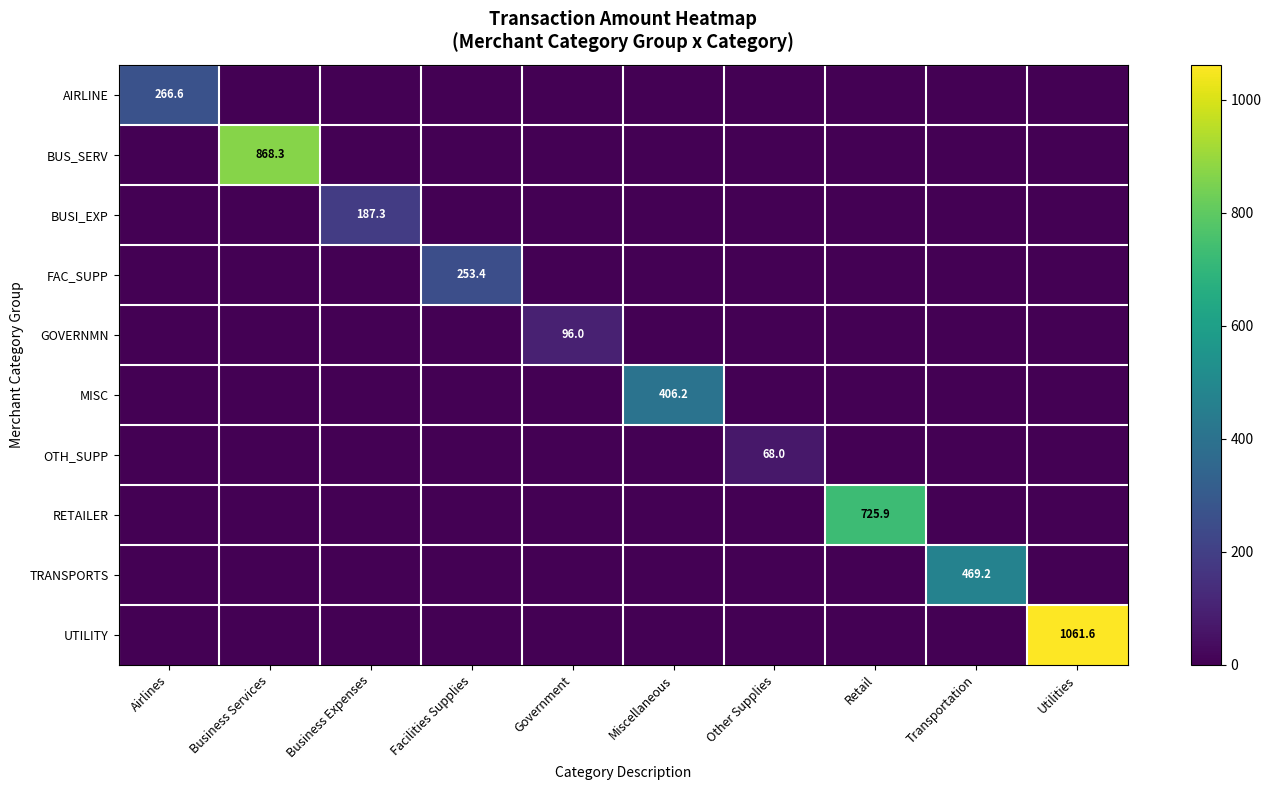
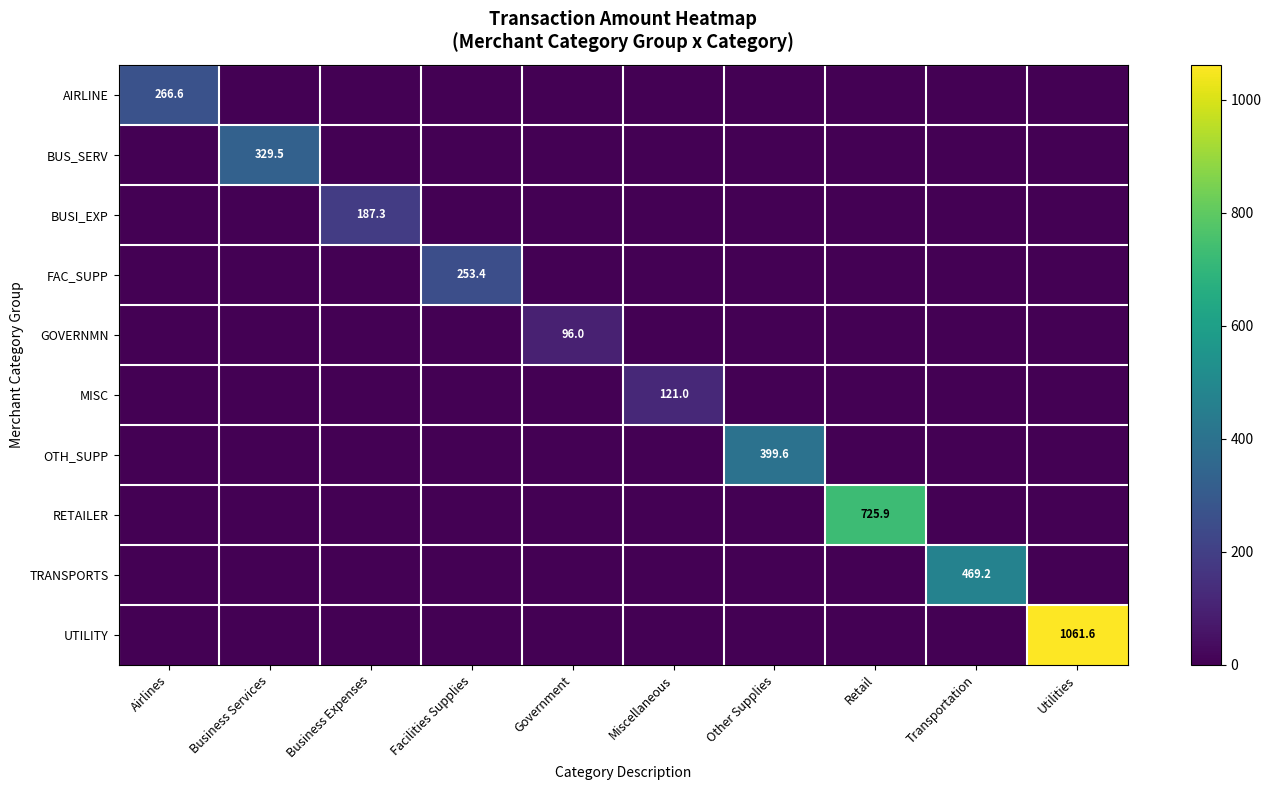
  {
    "AIRLINE": {
      "Airlines": 266.6
    },
    "BUS_SERV": {
-     "Business Services": 868.3
+     "Business Services": 329.5
    },
    "BUSI_EXP": {
      "Business Expenses": 187.3
    },
    "FAC_SUPP": {
      "Facilities Supplies": 253.4
    },
    "GOVERNMN": {
      "Government": 96.0
    },
    "MISC": {
-     "Miscellaneous": 406.2
+     "Miscellaneous": 121.0
    },
    "OTH_SUPP": {
-     "Other Supplies": 68.0
+     "Other Supplies": 399.6
    },
    "RETAILER": {
      "Retail": 725.9
    },
    "TRANSPORTS": {
      "Transportation": 469.2
    },
    "UTILITY": {
      "Utilities": 1061.6
    }
  }
